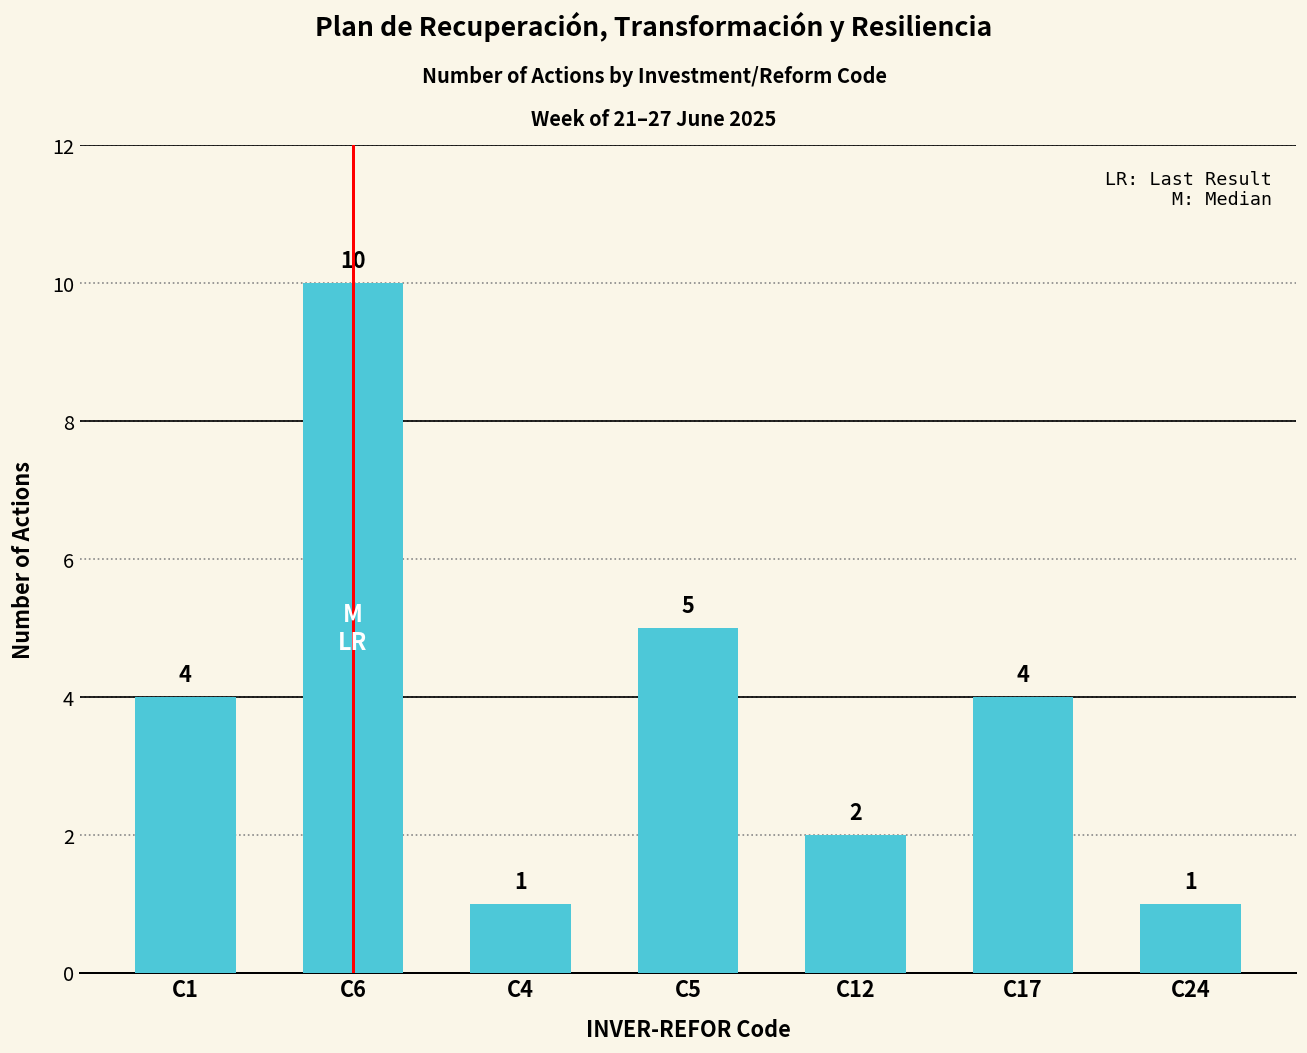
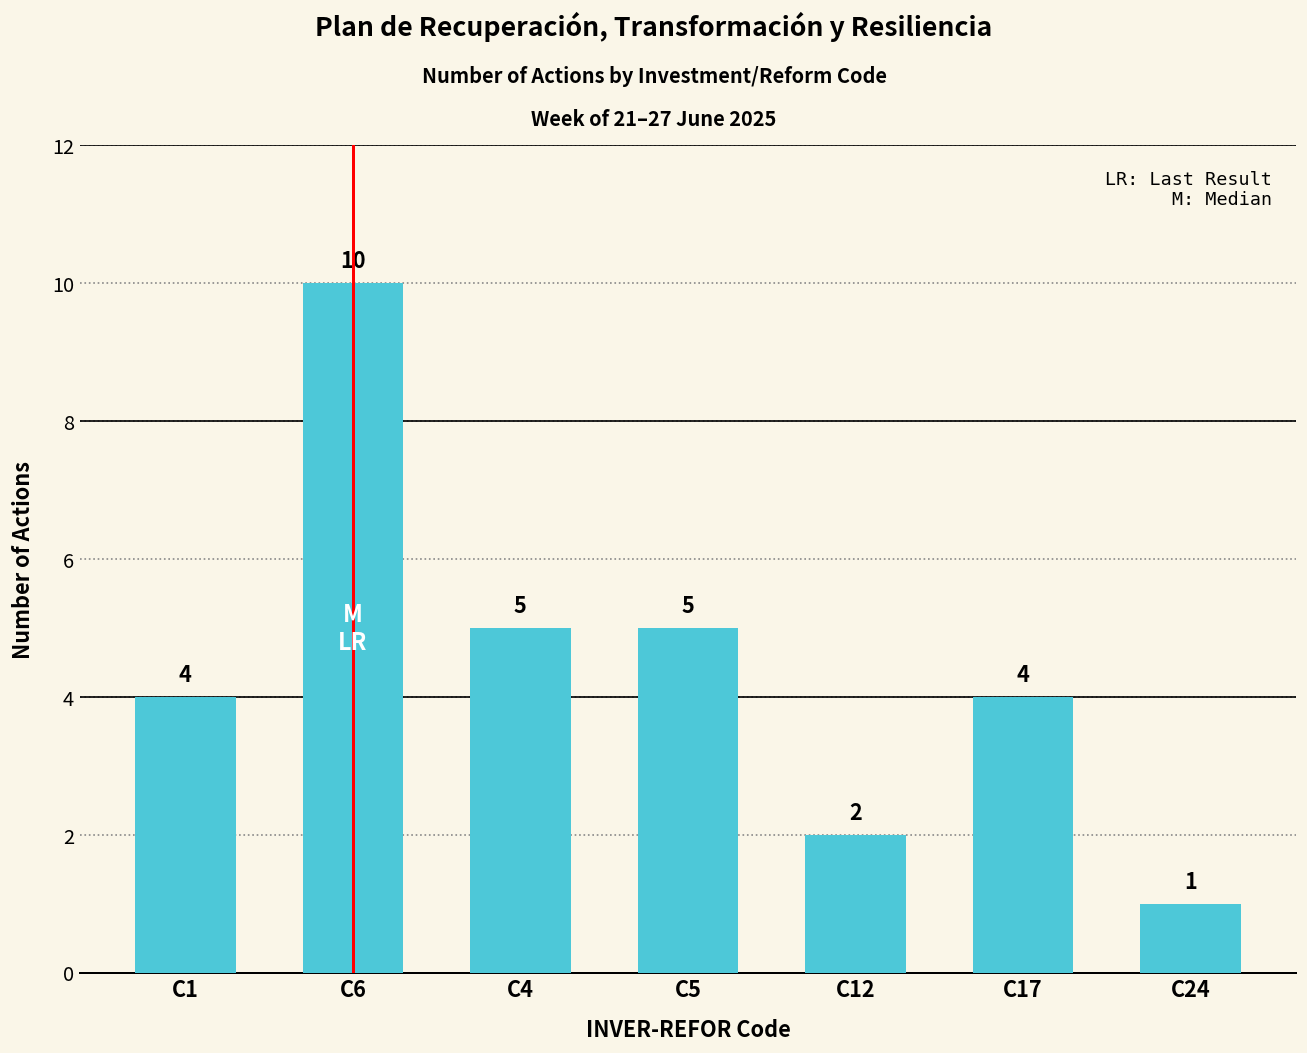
  {
    "C1": 4,
    "C6": 10,
-   "C4": 1,
+   "C4": 5,
    "C5": 5,
    "C12": 2,
    "C17": 4,
    "C24": 1
  }
